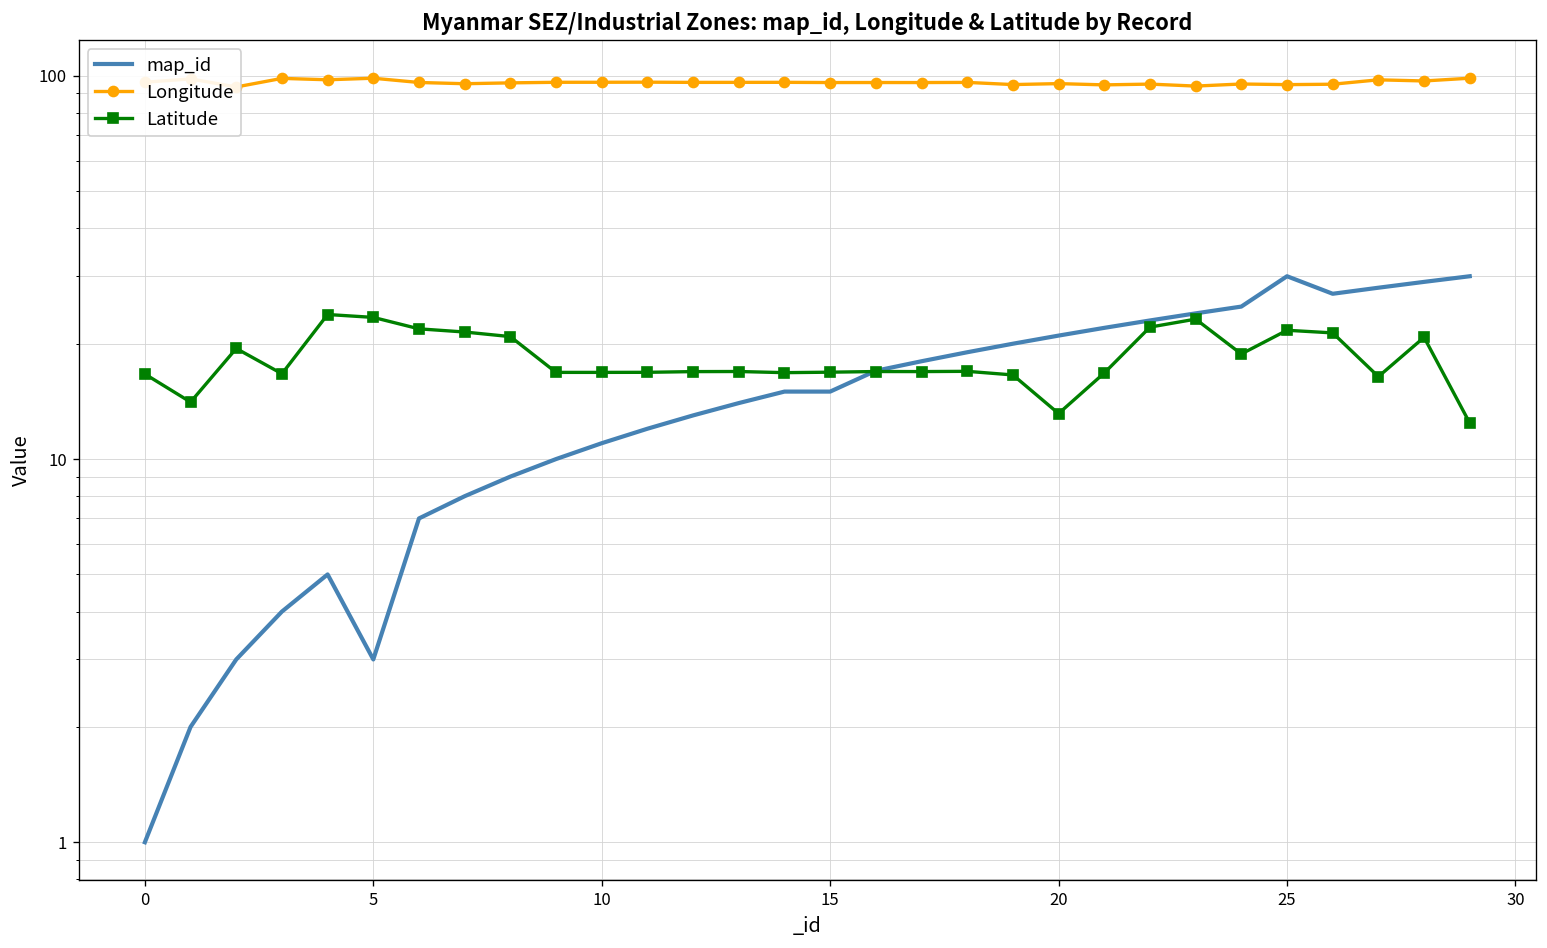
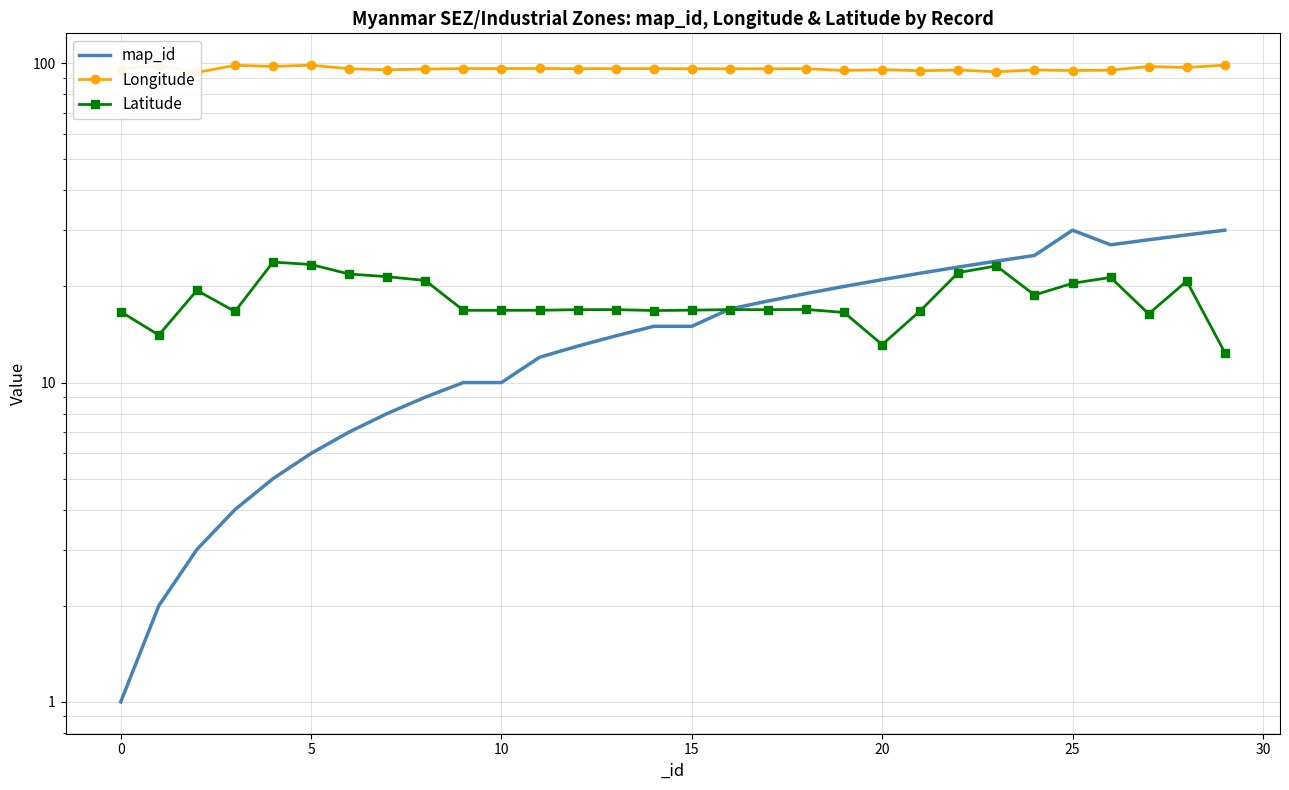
  {
    "map_id": {
      "0": 1,
-     "5": 3,
-     "10": 11,
+     "5": 6,
+     "10": 10,
      "15": 15,
      "20": 21,
      "25": 30
    },
    "Longitude": {
      "5": 99,
      "10": 96,
      "15": 96,
      "20": 95,
      "25": 95
    },
    "Latitude": {
      "0": 17,
      "5": 23,
      "10": 17,
      "15": 17,
      "20": 13,
-     "25": 22
+     "25": 20
    }
  }
